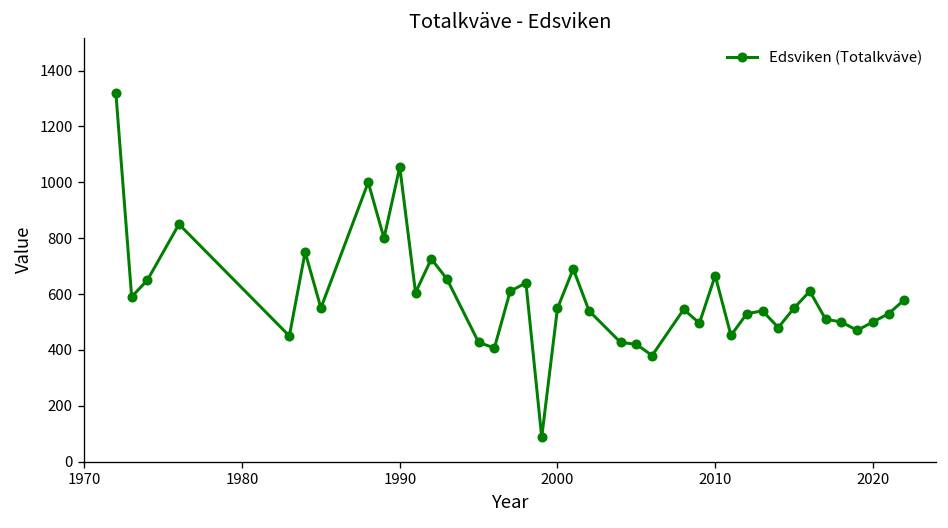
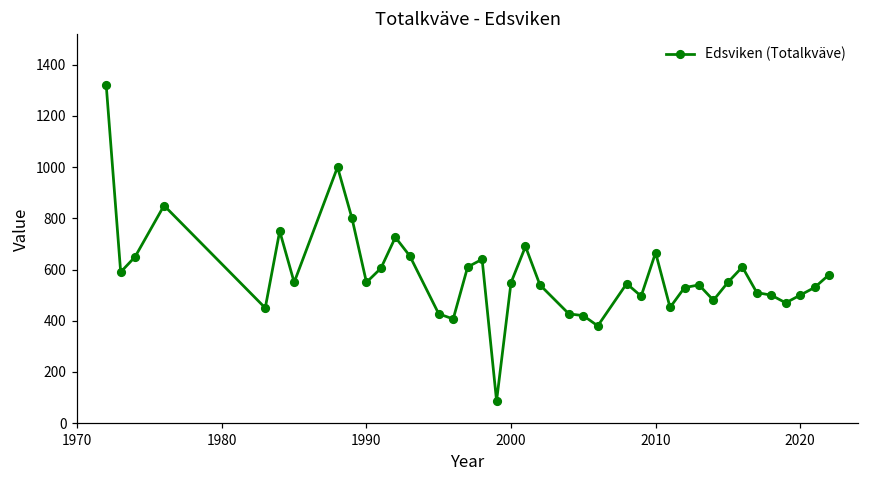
  {
-   "1990": 1060,
+   "1990": 550,
    "2000": 550,
    "2010": 670,
    "2020": 500
  }
